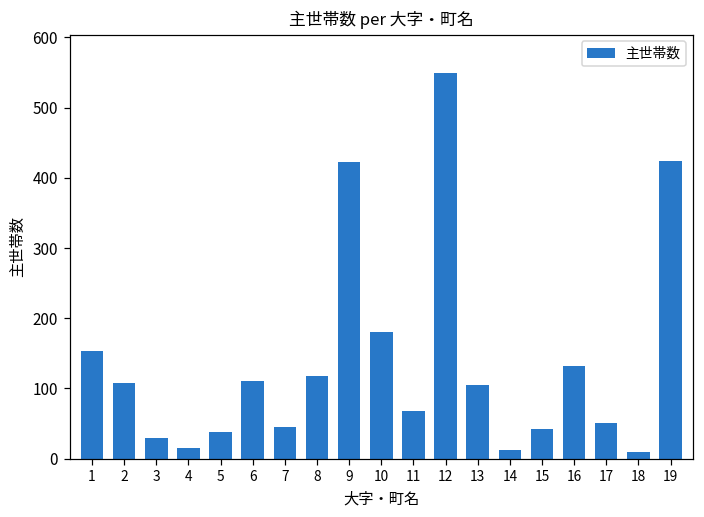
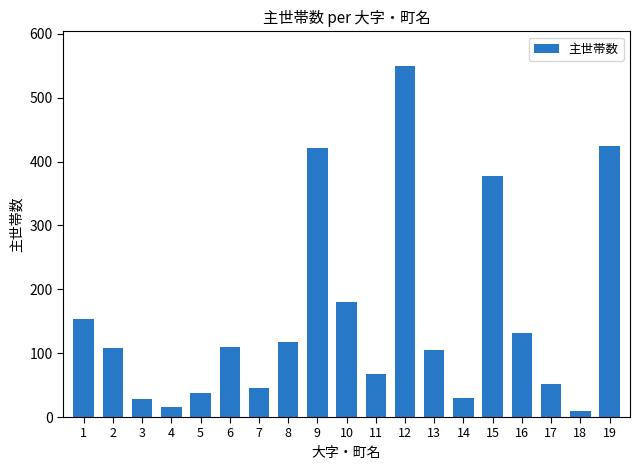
  {
    "1": 150,
    "2": 110,
    "3": 30,
    "4": 20,
    "5": 40,
    "6": 110,
    "7": 50,
    "8": 120,
    "9": 420,
    "10": 180,
    "11": 70,
    "12": 550,
    "13": 110,
-   "14": 10,
-   "15": 40,
+   "14": 30,
+   "15": 380,
    "16": 130,
    "17": 50,
    "18": 10,
    "19": 420
  }
